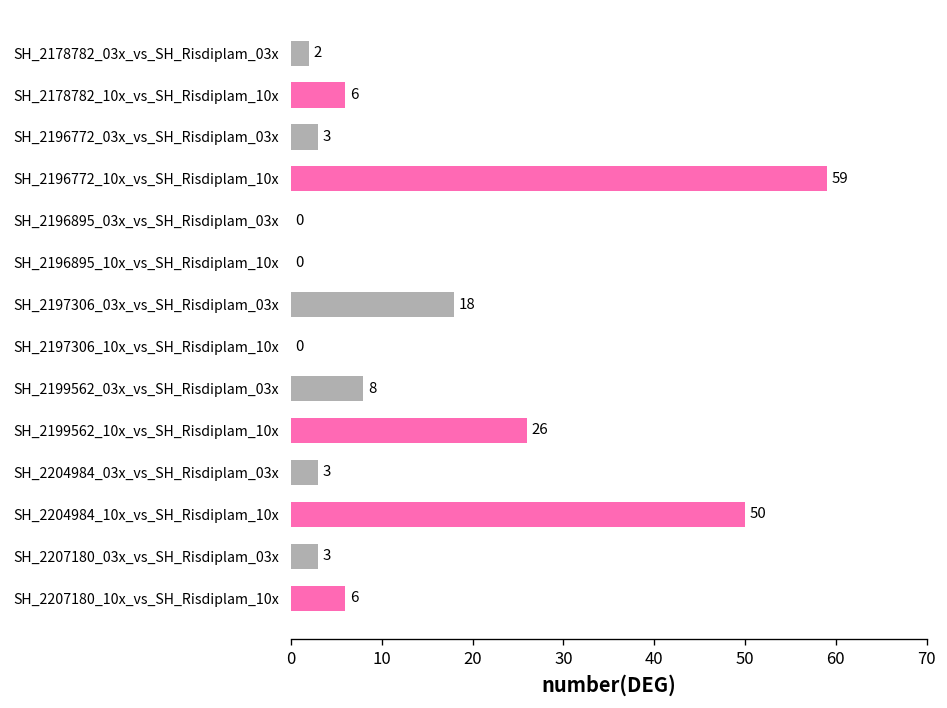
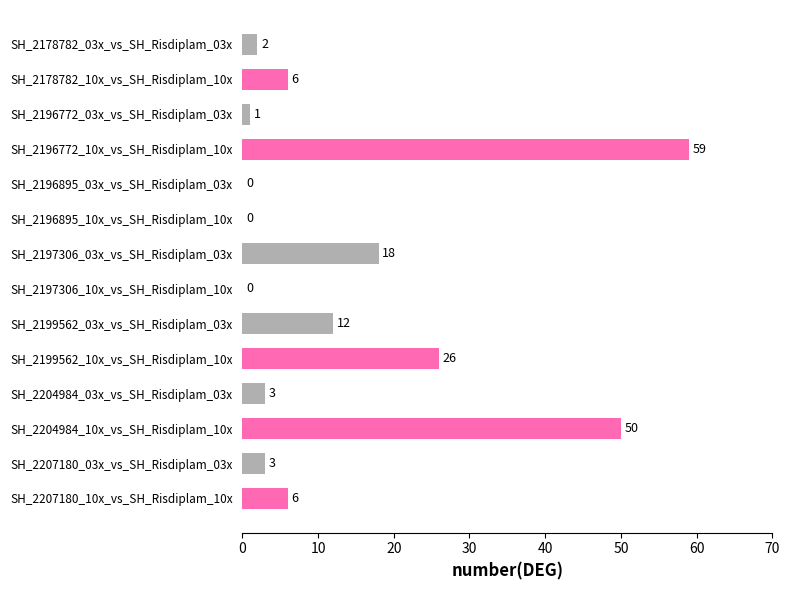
  {
    "SH_2178782_03x_vs_SH_Risdiplam_03x": 2,
    "SH_2178782_10x_vs_SH_Risdiplam_10x": 6,
-   "SH_2196772_03x_vs_SH_Risdiplam_03x": 3,
+   "SH_2196772_03x_vs_SH_Risdiplam_03x": 1,
    "SH_2196772_10x_vs_SH_Risdiplam_10x": 59,
    "SH_2196895_03x_vs_SH_Risdiplam_03x": 0,
    "SH_2196895_10x_vs_SH_Risdiplam_10x": 0,
    "SH_2197306_03x_vs_SH_Risdiplam_03x": 18,
    "SH_2197306_10x_vs_SH_Risdiplam_10x": 0,
-   "SH_2199562_03x_vs_SH_Risdiplam_03x": 8,
+   "SH_2199562_03x_vs_SH_Risdiplam_03x": 12,
    "SH_2199562_10x_vs_SH_Risdiplam_10x": 26,
    "SH_2204984_03x_vs_SH_Risdiplam_03x": 3,
    "SH_2204984_10x_vs_SH_Risdiplam_10x": 50,
    "SH_2207180_03x_vs_SH_Risdiplam_03x": 3,
    "SH_2207180_10x_vs_SH_Risdiplam_10x": 6
  }
